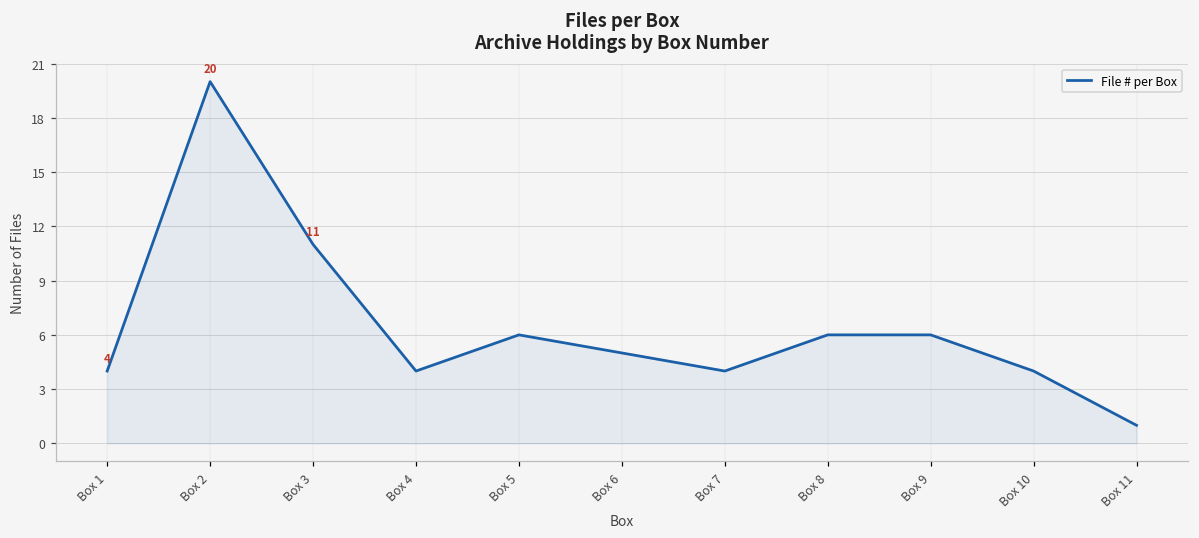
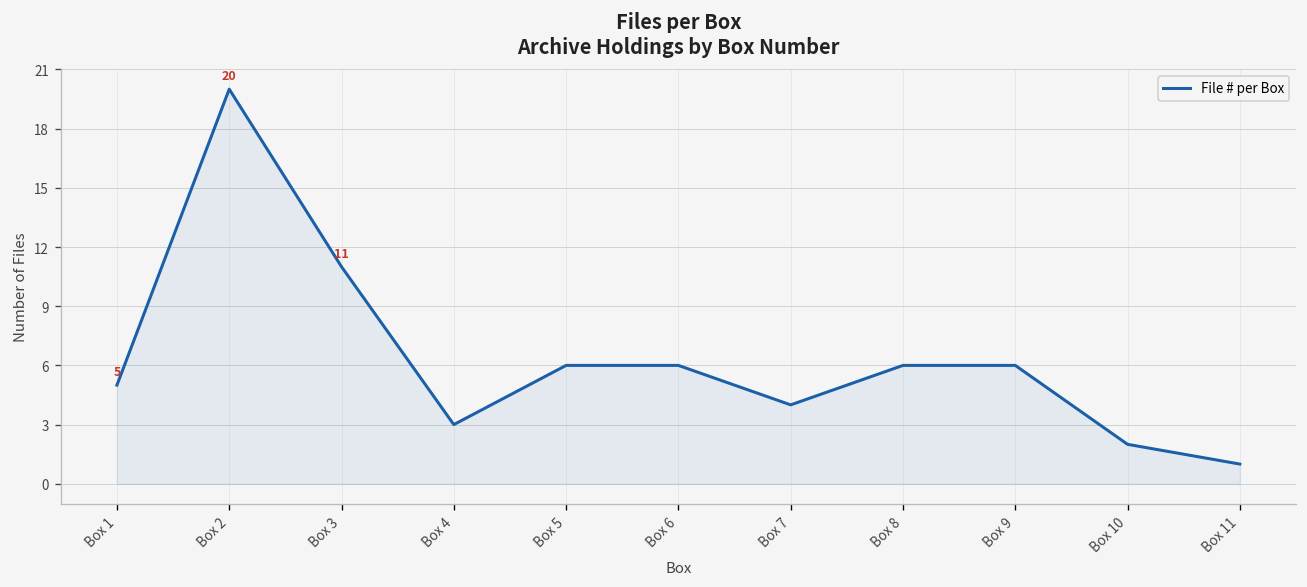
  {
-   "Box 1": 4,
+   "Box 1": 5,
    "Box 2": 20,
    "Box 3": 11,
-   "Box 4": 4,
-   "Box 6": 5,
-   "Box 10": 4
+   "Box 4": 3,
+   "Box 6": 6,
+   "Box 10": 2
  }
